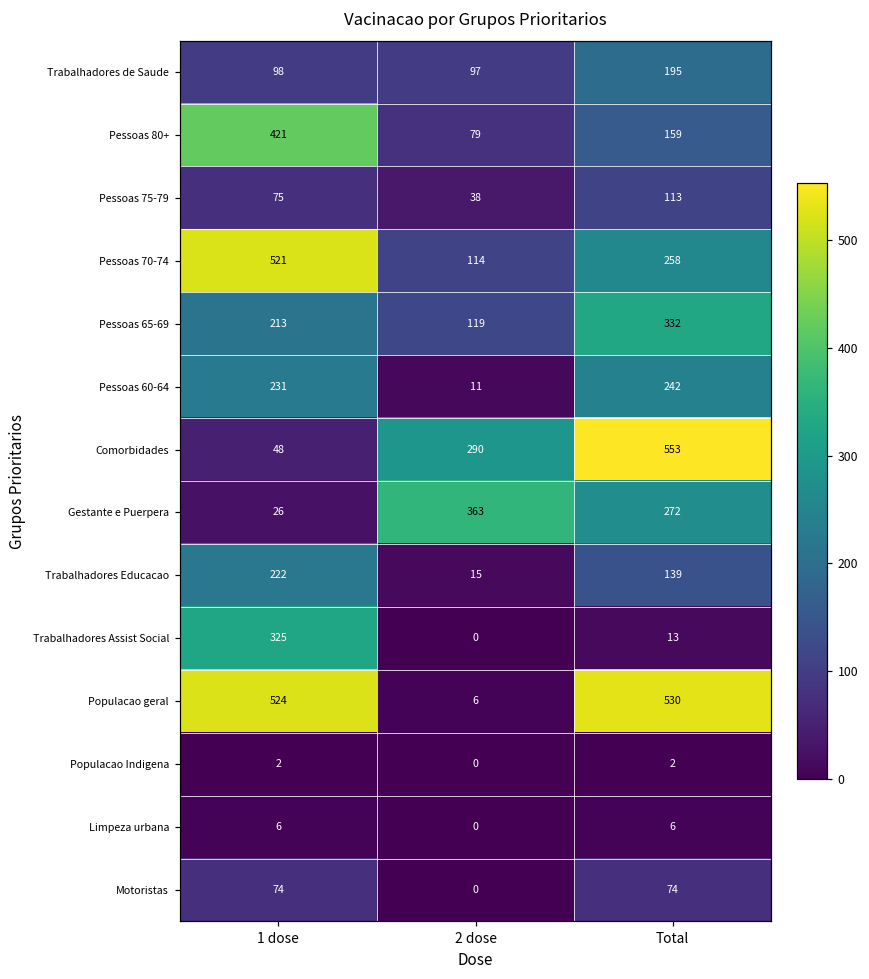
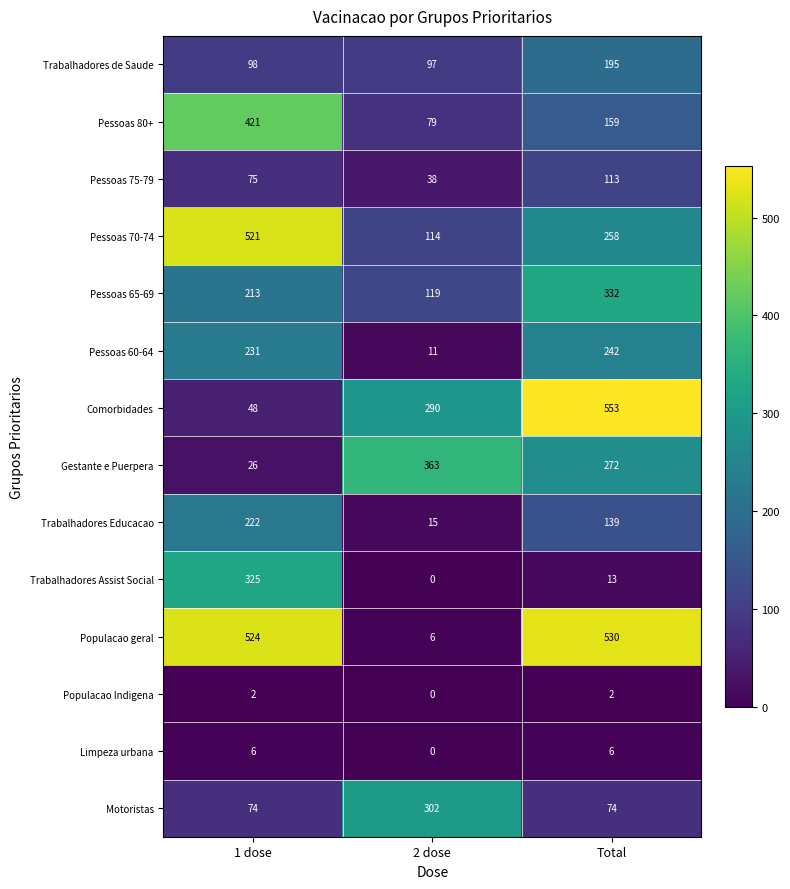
  {
    "Trabalhadores de Saude": {
      "1 dose": 98,
      "2 dose": 97,
      "Total": 195
    },
    "Pessoas 80+": {
      "1 dose": 421,
      "2 dose": 79,
      "Total": 159
    },
    "Pessoas 75-79": {
      "1 dose": 75,
      "2 dose": 38,
      "Total": 113
    },
    "Pessoas 70-74": {
      "1 dose": 521,
      "2 dose": 114,
      "Total": 258
    },
    "Pessoas 65-69": {
      "1 dose": 213,
      "2 dose": 119,
      "Total": 332
    },
    "Pessoas 60-64": {
      "1 dose": 231,
      "2 dose": 11,
      "Total": 242
    },
    "Comorbidades": {
      "1 dose": 48,
      "2 dose": 290,
      "Total": 553
    },
    "Gestante e Puerpera": {
      "1 dose": 26,
      "2 dose": 363,
      "Total": 272
    },
    "Trabalhadores Educacao": {
      "1 dose": 222,
      "2 dose": 15,
      "Total": 139
    },
    "Trabalhadores Assist Social": {
      "1 dose": 325,
      "2 dose": 0,
      "Total": 13
    },
    "Populacao geral": {
      "1 dose": 524,
      "2 dose": 6,
      "Total": 530
    },
    "Populacao Indigena": {
      "1 dose": 2,
      "2 dose": 0,
      "Total": 2
    },
    "Limpeza urbana": {
      "1 dose": 6,
      "2 dose": 0,
      "Total": 6
    },
    "Motoristas": {
      "1 dose": 74,
-     "2 dose": 0,
+     "2 dose": 302,
      "Total": 74
    }
  }
